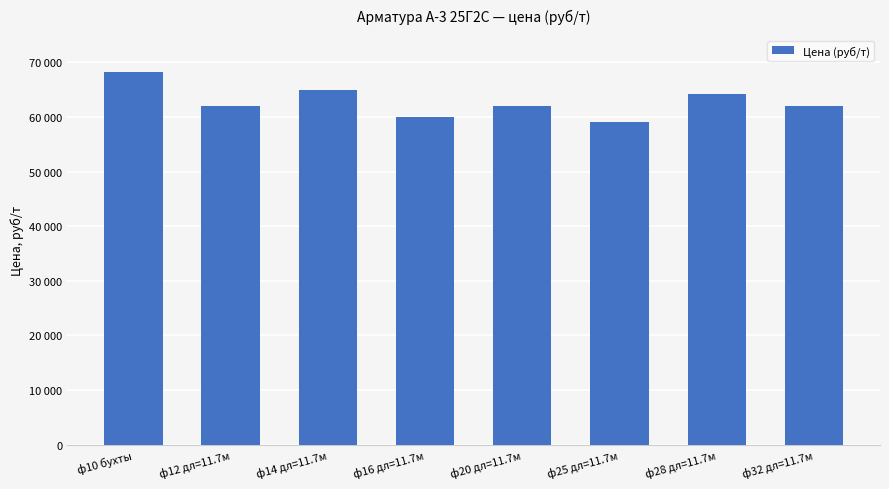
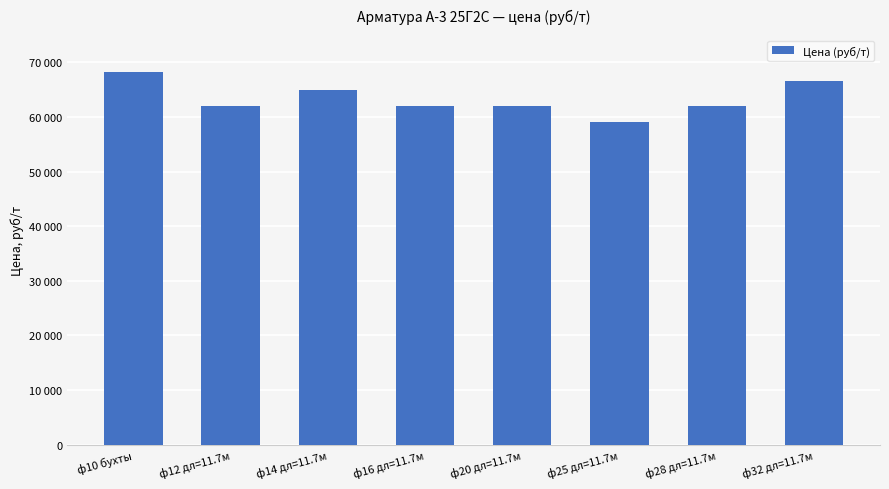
  {
    "ф10 бухты": 68000,
    "ф12 дл=11.7м": 62000,
    "ф14 дл=11.7м": 65000,
-   "ф16 дл=11.7м": 60000,
+   "ф16 дл=11.7м": 62000,
    "ф20 дл=11.7м": 62000,
    "ф25 дл=11.7м": 59000,
-   "ф28 дл=11.7м": 64000,
-   "ф32 дл=11.7м": 62000
+   "ф28 дл=11.7м": 62000,
+   "ф32 дл=11.7м": 67000
  }
